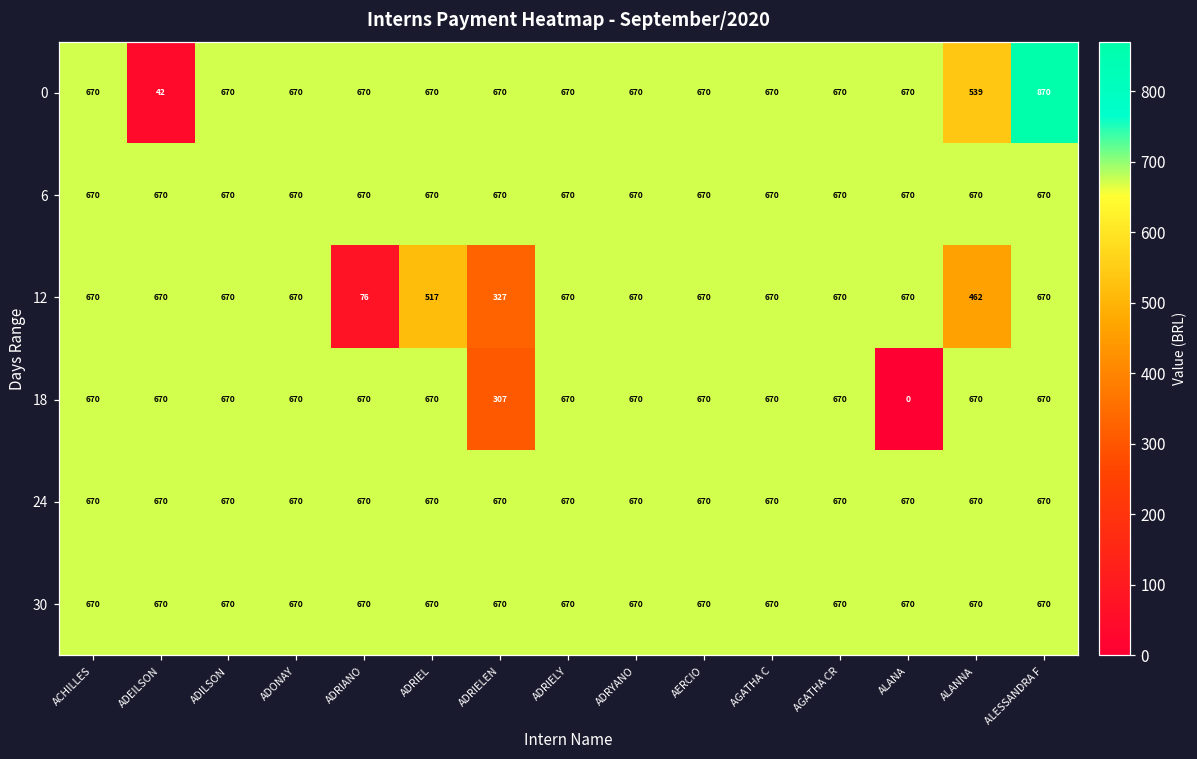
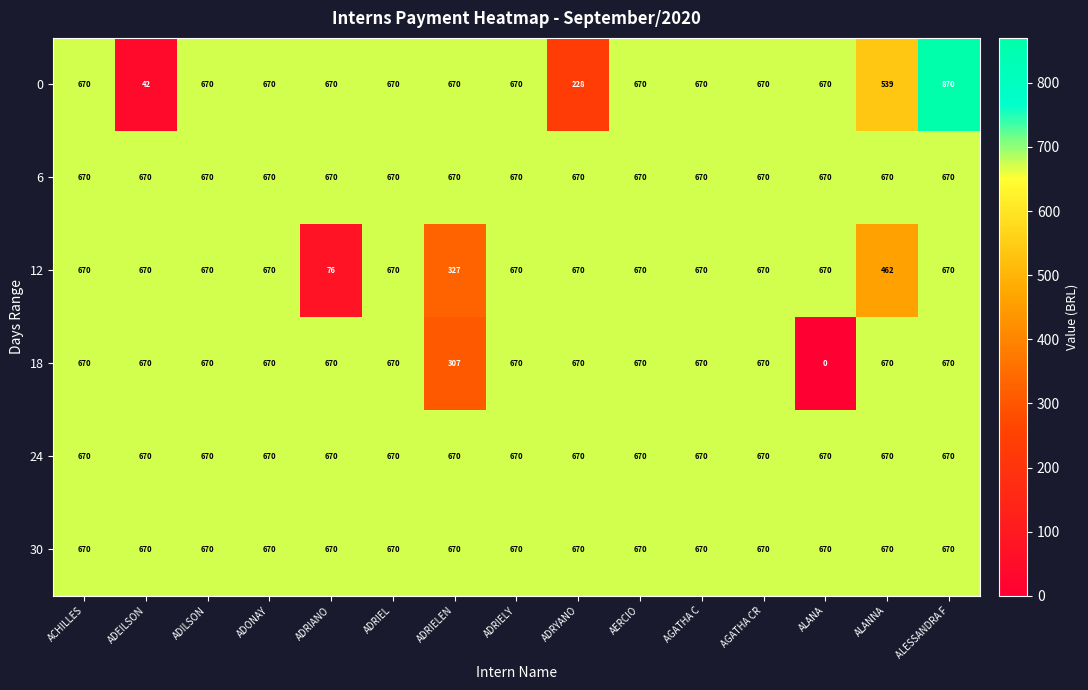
  {
    "0": {
      "ACHILLES": 670,
      "ADEILSON": 42,
      "ADILSON": 670,
      "ADONAY": 670,
      "ADRIANO": 670,
      "ADRIEL": 670,
      "ADRIELEN": 670,
      "ADRIELY": 670,
-     "ADRYANO": 670,
+     "ADRYANO": 228,
      "AERCIO": 670,
      "AGATHA C": 670,
      "AGATHA CR": 670,
      "ALANA": 670,
      "ALANNA": 539,
      "ALESSANDRA F": 870
    },
    "6": {
      "ACHILLES": 670,
      "ADEILSON": 670,
      "ADILSON": 670,
      "ADONAY": 670,
      "ADRIANO": 670,
      "ADRIEL": 670,
      "ADRIELEN": 670,
      "ADRIELY": 670,
      "ADRYANO": 670,
      "AERCIO": 670,
      "AGATHA C": 670,
      "AGATHA CR": 670,
      "ALANA": 670,
      "ALANNA": 670,
      "ALESSANDRA F": 670
    },
    "12": {
      "ACHILLES": 670,
      "ADEILSON": 670,
      "ADILSON": 670,
      "ADONAY": 670,
      "ADRIANO": 76,
-     "ADRIEL": 517,
+     "ADRIEL": 670,
      "ADRIELEN": 327,
      "ADRIELY": 670,
      "ADRYANO": 670,
      "AERCIO": 670,
      "AGATHA C": 670,
      "AGATHA CR": 670,
      "ALANA": 670,
      "ALANNA": 462,
      "ALESSANDRA F": 670
    },
    "18": {
      "ACHILLES": 670,
      "ADEILSON": 670,
      "ADILSON": 670,
      "ADONAY": 670,
      "ADRIANO": 670,
      "ADRIEL": 670,
      "ADRIELEN": 307,
      "ADRIELY": 670,
      "ADRYANO": 670,
      "AERCIO": 670,
      "AGATHA C": 670,
      "AGATHA CR": 670,
      "ALANA": 0,
      "ALANNA": 670,
      "ALESSANDRA F": 670
    },
    "24": {
      "ACHILLES": 670,
      "ADEILSON": 670,
      "ADILSON": 670,
      "ADONAY": 670,
      "ADRIANO": 670,
      "ADRIEL": 670,
      "ADRIELEN": 670,
      "ADRIELY": 670,
      "ADRYANO": 670,
      "AERCIO": 670,
      "AGATHA C": 670,
      "AGATHA CR": 670,
      "ALANA": 670,
      "ALANNA": 670,
      "ALESSANDRA F": 670
    },
    "30": {
      "ACHILLES": 670,
      "ADEILSON": 670,
      "ADILSON": 670,
      "ADONAY": 670,
      "ADRIANO": 670,
      "ADRIEL": 670,
      "ADRIELEN": 670,
      "ADRIELY": 670,
      "ADRYANO": 670,
      "AERCIO": 670,
      "AGATHA C": 670,
      "AGATHA CR": 670,
      "ALANA": 670,
      "ALANNA": 670,
      "ALESSANDRA F": 670
    }
  }
